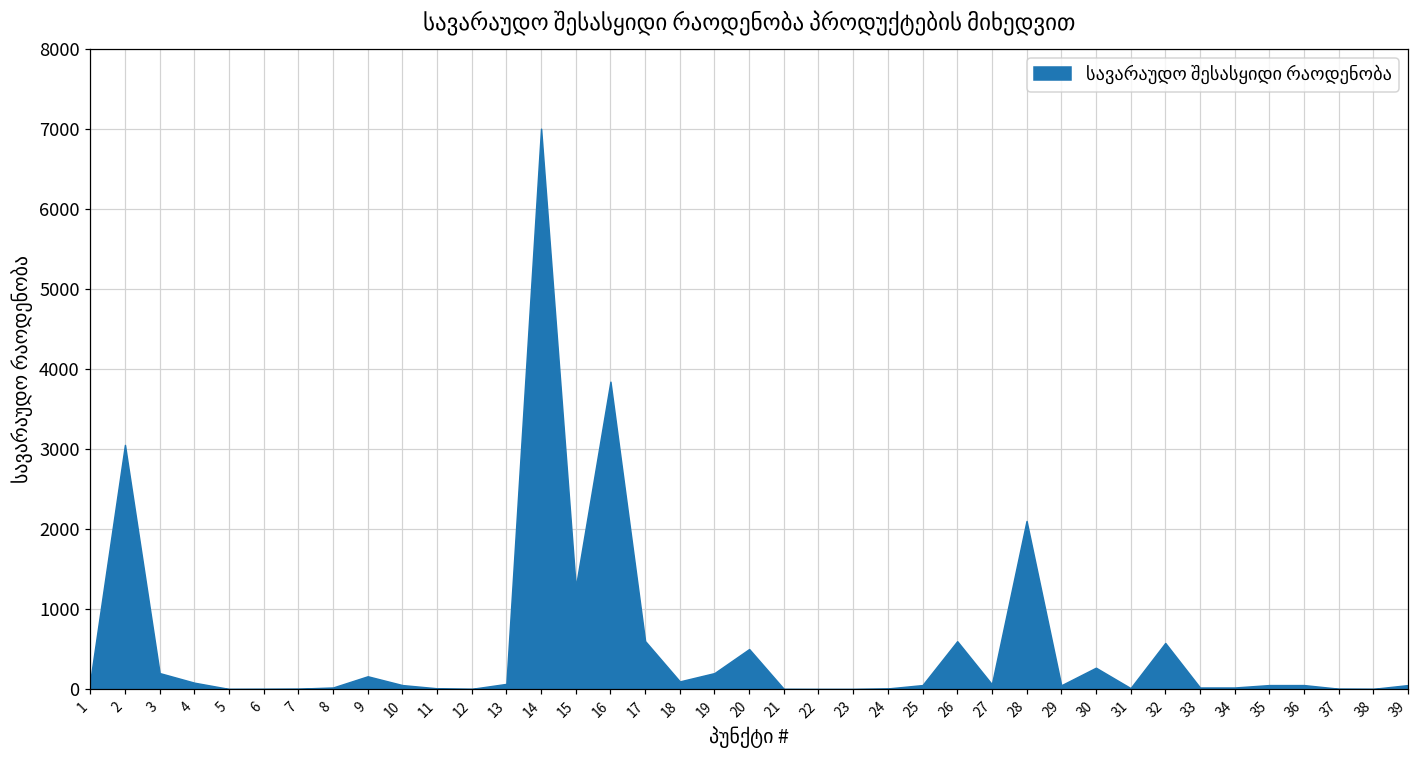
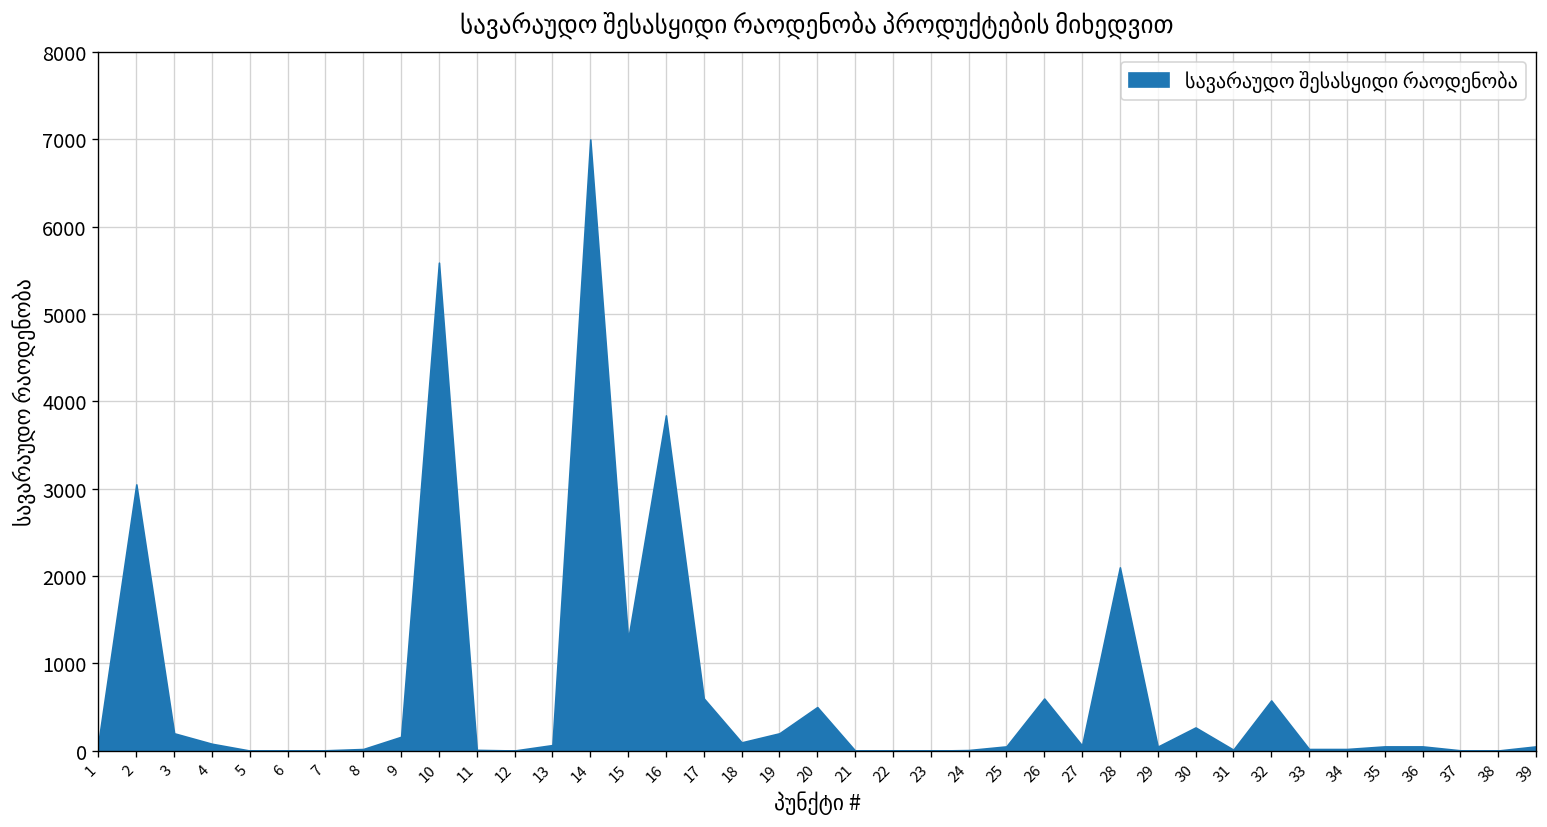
  {
    "1": 100,
    "2": 3100,
    "3": 200,
    "4": 100,
    "9": 200,
-   "10": 100,
+   "10": 5600,
    "13": 100,
    "14": 7000,
    "15": 1300,
    "16": 3800,
    "17": 600,
    "18": 100,
    "19": 200,
    "20": 500,
    "25": 100,
    "26": 600,
    "27": 100,
    "28": 2100,
    "29": 0,
    "30": 300,
    "32": 600,
    "35": 100,
    "36": 100,
    "39": 100
  }
